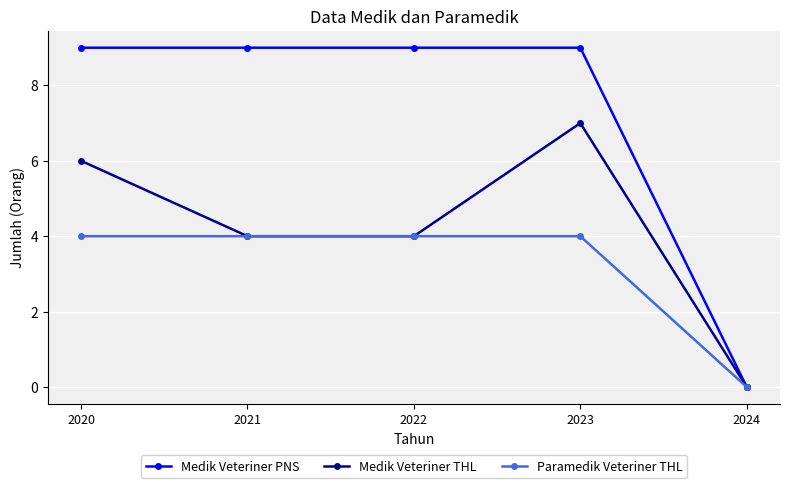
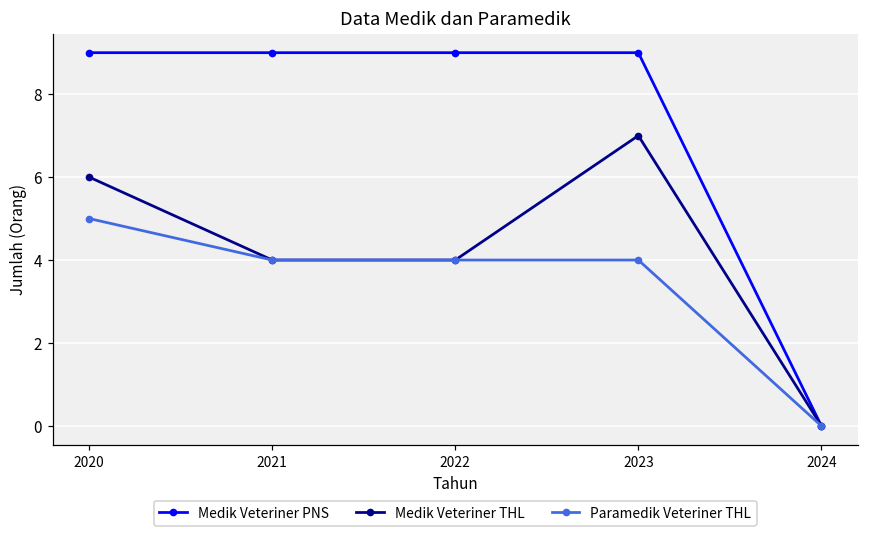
  {
    "Medik Veteriner PNS": {
      "2020": 9,
      "2021": 9,
      "2022": 9,
      "2023": 9
    },
    "Medik Veteriner THL": {
      "2020": 6,
      "2023": 7
    },
    "Paramedik Veteriner THL": {
-     "2020": 4,
+     "2020": 5,
      "2023": 4
    }
  }
